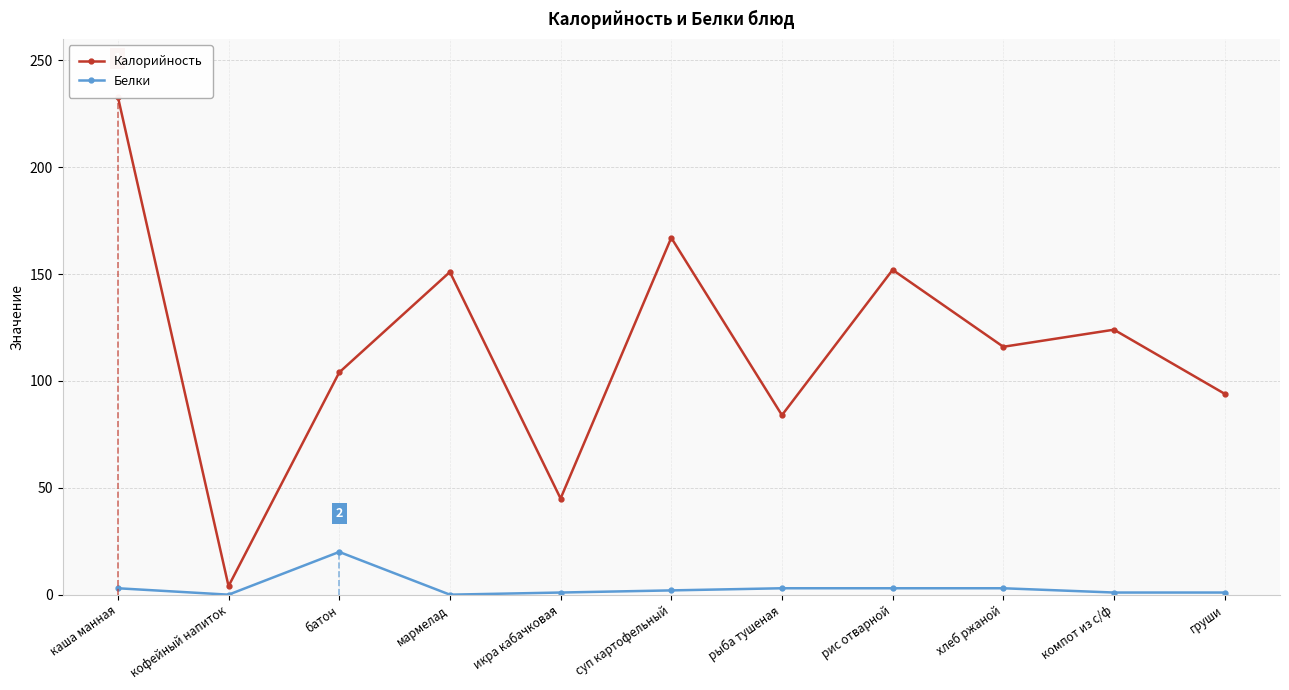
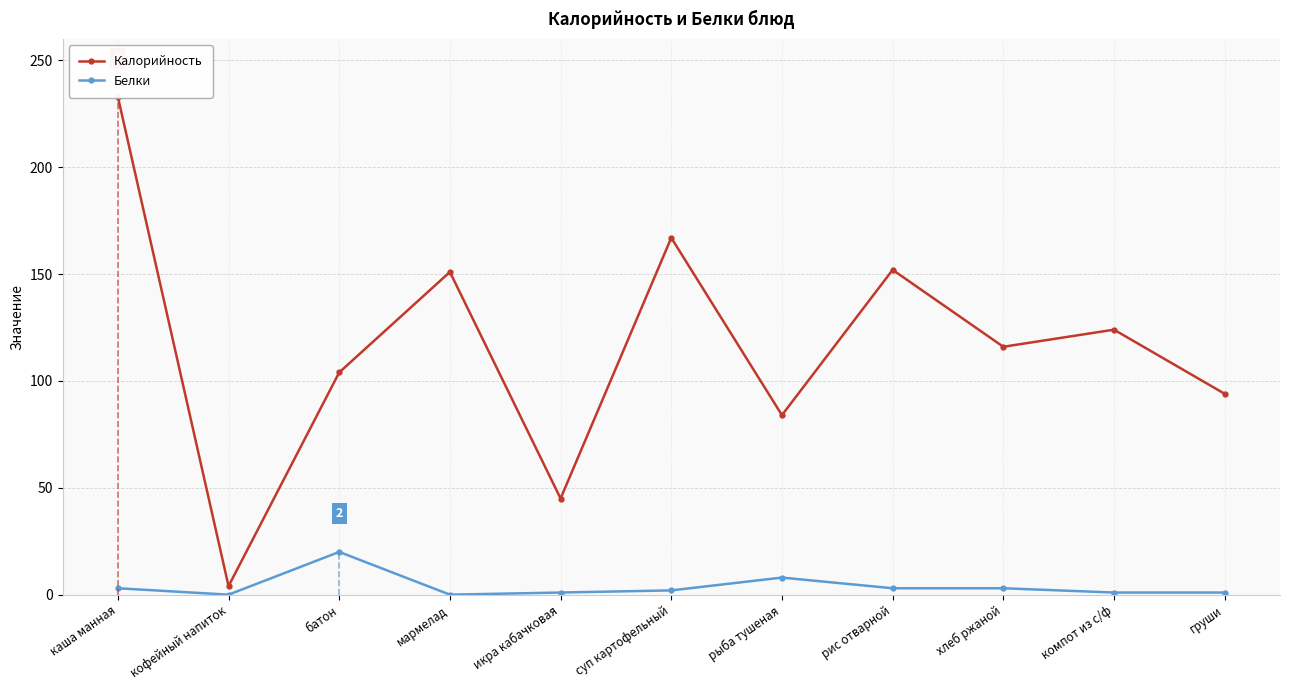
  {
    "Калорийность": {
      "кофейный напиток": 4,
      "батон": 104,
      "мармелад": 151,
      "икра кабачковая": 45,
      "суп картофельный": 167,
      "рыба тушеная": 84,
      "рис отварной": 152,
      "хлеб ржаной": 116,
      "компот из с/ф": 124,
      "груши": 94
    },
    "Белки": {
      "каша манная": 3,
      "кофейный напиток": 0,
      "батон": 20,
      "мармелад": 0,
      "икра кабачковая": 1,
      "суп картофельный": 2,
-     "рыба тушеная": 3,
+     "рыба тушеная": 8,
      "рис отварной": 3,
      "хлеб ржаной": 3,
      "компот из с/ф": 1,
      "груши": 1
    }
  }
